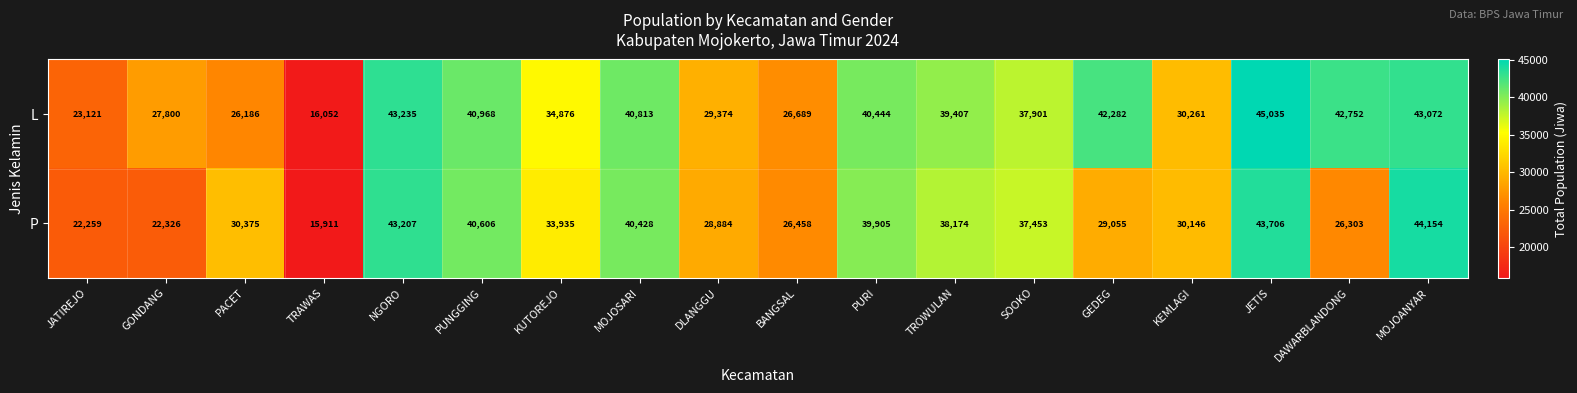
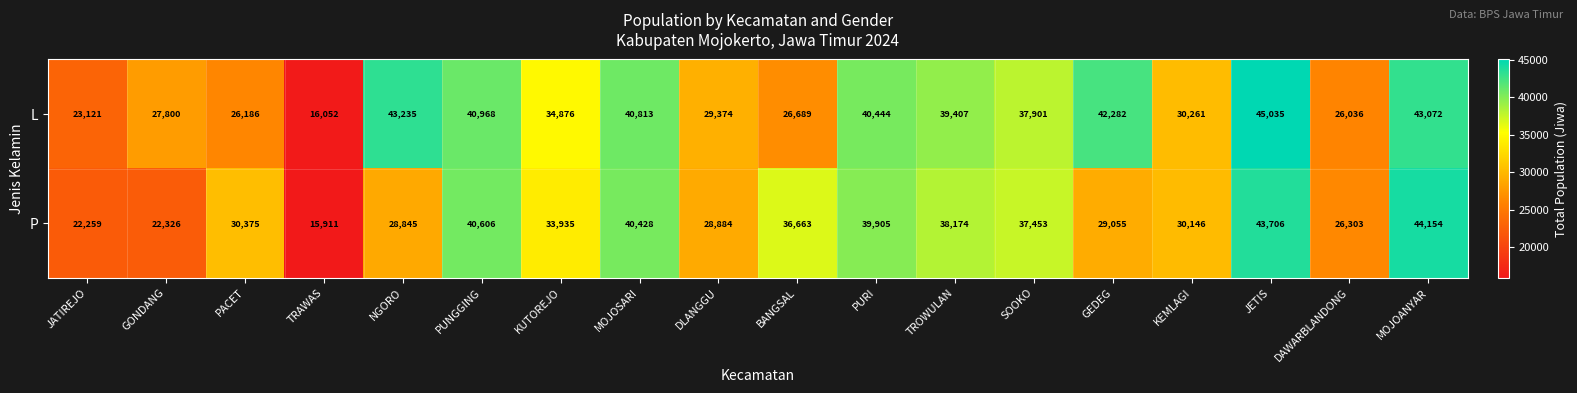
  {
    "L": {
      "JATIREJO": "23,121",
      "GONDANG": "27,800",
      "PACET": "26,186",
      "TRAWAS": "16,052",
      "NGORO": "43,235",
      "PUNGGING": "40,968",
      "KUTOREJO": "34,876",
      "MOJOSARI": "40,813",
      "DLANGGU": "29,374",
      "BANGSAL": "26,689",
      "PURI": "40,444",
      "TROWULAN": "39,407",
      "SOOKO": "37,901",
      "GEDEG": "42,282",
      "KEMLAGI": "30,261",
      "JETIS": "45,035",
-     "DAWARBLANDONG": "42,752",
+     "DAWARBLANDONG": "26,036",
      "MOJOANYAR": "43,072"
    },
    "P": {
      "JATIREJO": "22,259",
      "GONDANG": "22,326",
      "PACET": "30,375",
      "TRAWAS": "15,911",
-     "NGORO": "43,207",
+     "NGORO": "28,845",
      "PUNGGING": "40,606",
      "KUTOREJO": "33,935",
      "MOJOSARI": "40,428",
      "DLANGGU": "28,884",
-     "BANGSAL": "26,458",
+     "BANGSAL": "36,663",
      "PURI": "39,905",
      "TROWULAN": "38,174",
      "SOOKO": "37,453",
      "GEDEG": "29,055",
      "KEMLAGI": "30,146",
      "JETIS": "43,706",
      "DAWARBLANDONG": "26,303",
      "MOJOANYAR": "44,154"
    }
  }
